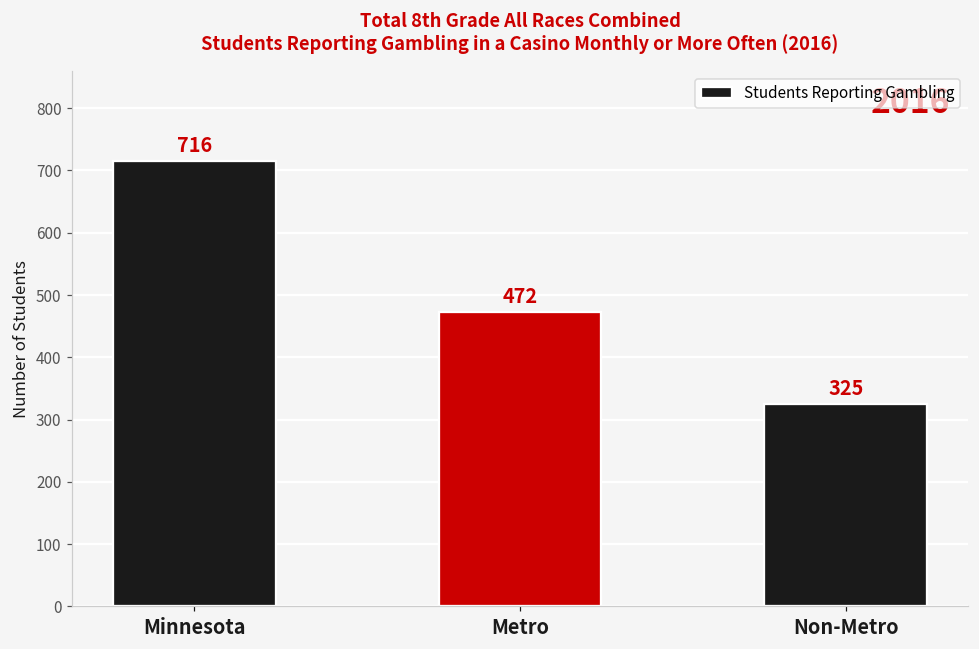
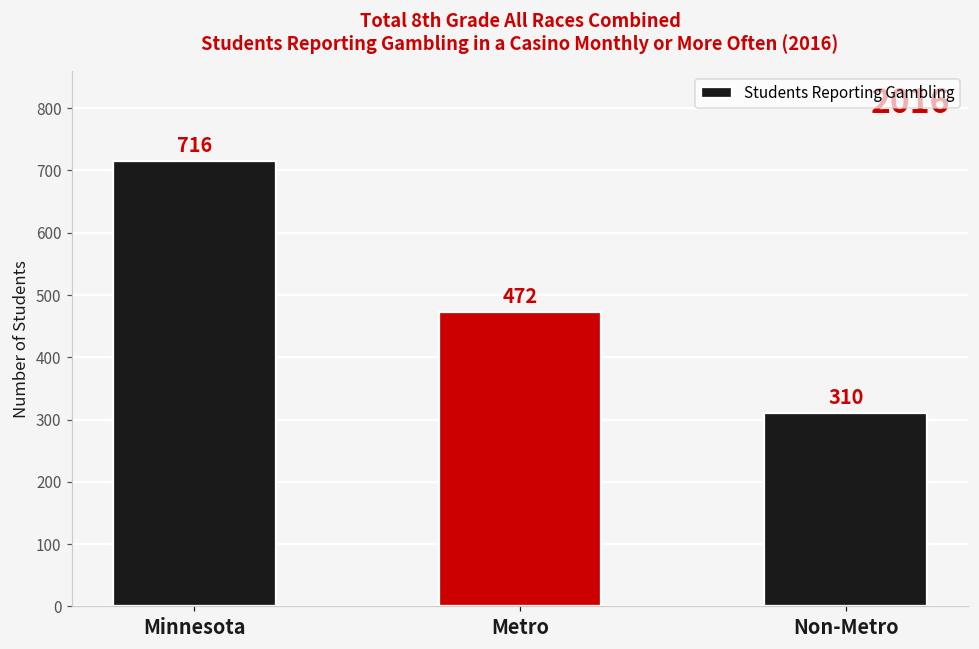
  {
    "Minnesota": 716,
    "Metro": 472,
-   "Non-Metro": 325
+   "Non-Metro": 310
  }
